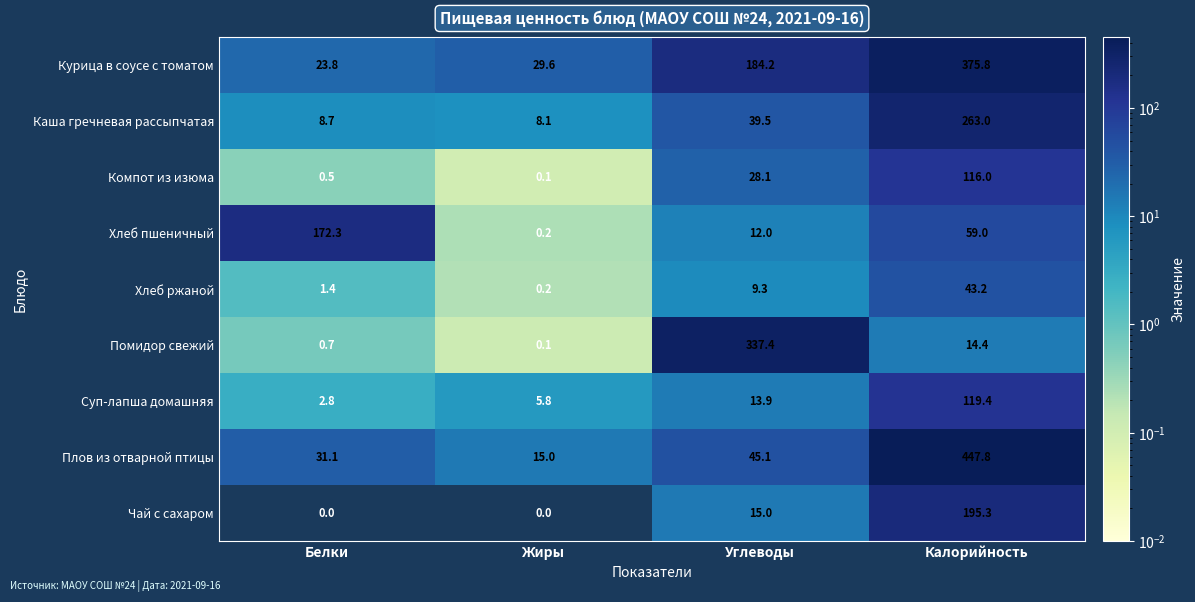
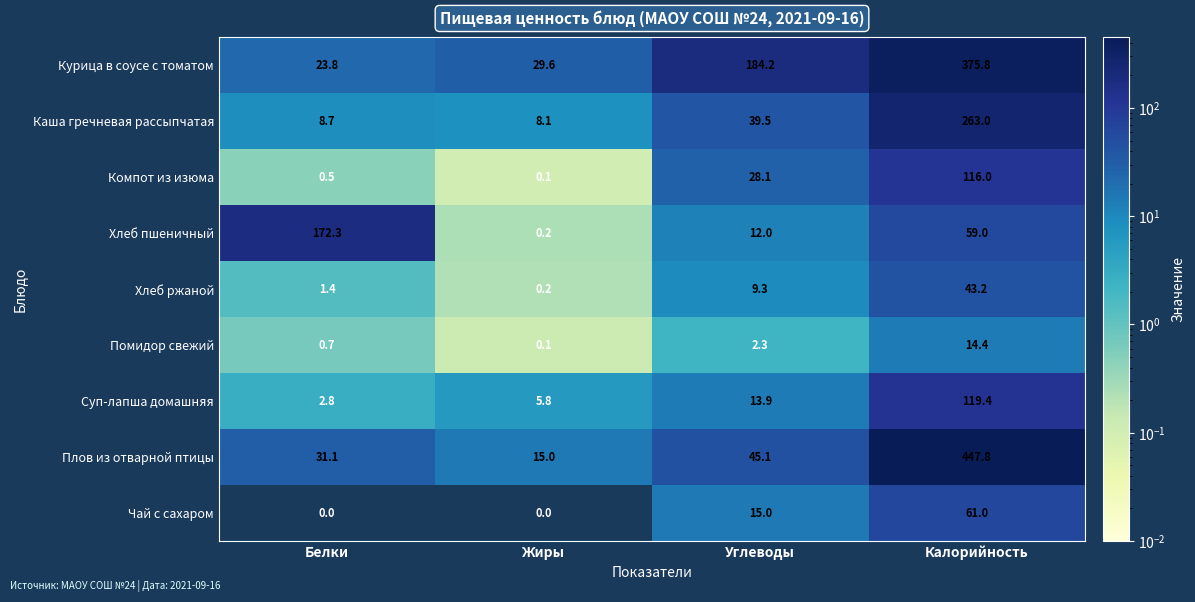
  {
    "Курица в соусе с томатом": {
      "Белки": 23.8,
      "Жиры": 29.6,
      "Углеводы": 184.2,
      "Калорийность": 375.8
    },
    "Каша гречневая рассыпчатая": {
      "Белки": 8.7,
      "Жиры": 8.1,
      "Углеводы": 39.5,
      "Калорийность": 263.0
    },
    "Компот из изюма": {
      "Белки": 0.5,
      "Жиры": 0.1,
      "Углеводы": 28.1,
      "Калорийность": 116.0
    },
    "Хлеб пшеничный": {
      "Белки": 172.3,
      "Жиры": 0.2,
      "Углеводы": 12.0,
      "Калорийность": 59.0
    },
    "Хлеб ржаной": {
      "Белки": 1.4,
      "Жиры": 0.2,
      "Углеводы": 9.3,
      "Калорийность": 43.2
    },
    "Помидор свежий": {
      "Белки": 0.7,
      "Жиры": 0.1,
-     "Углеводы": 337.4,
+     "Углеводы": 2.3,
      "Калорийность": 14.4
    },
    "Суп-лапша домашняя": {
      "Белки": 2.8,
      "Жиры": 5.8,
      "Углеводы": 13.9,
      "Калорийность": 119.4
    },
    "Плов из отварной птицы": {
      "Белки": 31.1,
      "Жиры": 15.0,
      "Углеводы": 45.1,
      "Калорийность": 447.8
    },
    "Чай с сахаром": {
      "Белки": 0.0,
      "Жиры": 0.0,
      "Углеводы": 15.0,
-     "Калорийность": 195.3
+     "Калорийность": 61.0
    }
  }
